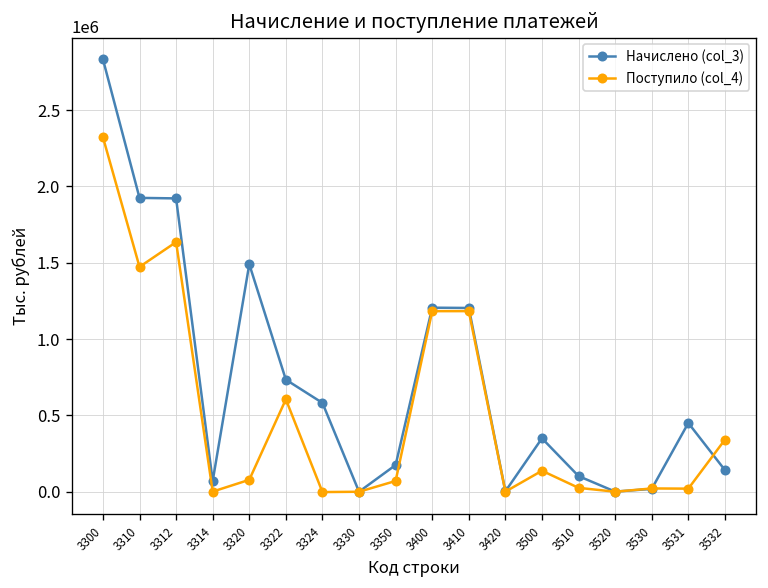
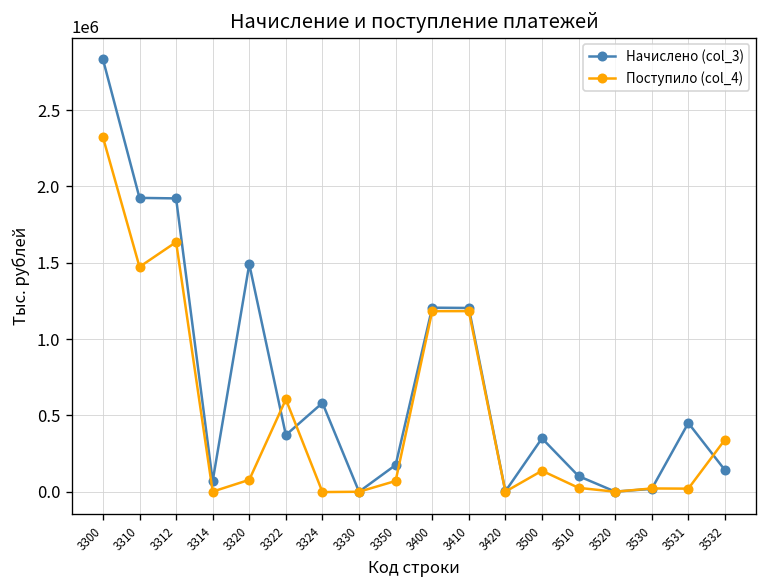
  {
    "Начислено (col_3)": {
      "3300": 2830000,
      "3310": 1920000,
      "3312": 1920000,
      "3314": 70000,
      "3320": 1490000,
-     "3322": 730000,
+     "3322": 370000,
      "3324": 580000,
      "3350": 170000,
      "3400": 1210000,
      "3410": 1200000,
      "3500": 350000,
      "3510": 100000,
      "3531": 450000,
      "3532": 140000
    },
    "Поступило (col_4)": {
      "3300": 2320000,
      "3310": 1470000,
      "3312": 1640000,
      "3314": 0,
      "3320": 80000,
      "3322": 600000,
      "3324": 0,
      "3350": 70000,
      "3400": 1180000,
      "3410": 1180000,
      "3500": 140000,
      "3510": 20000,
      "3531": 20000,
      "3532": 340000
    }
  }
